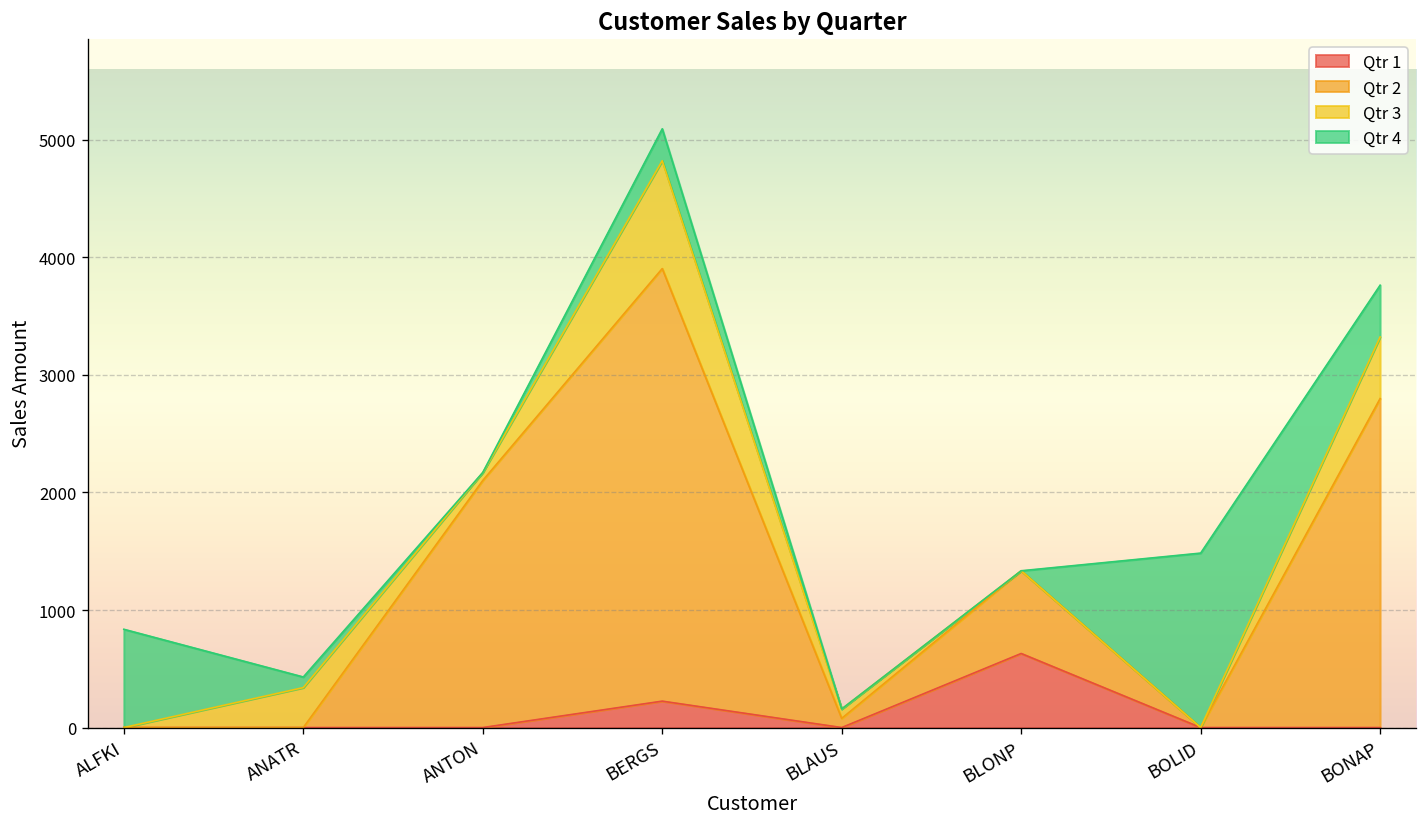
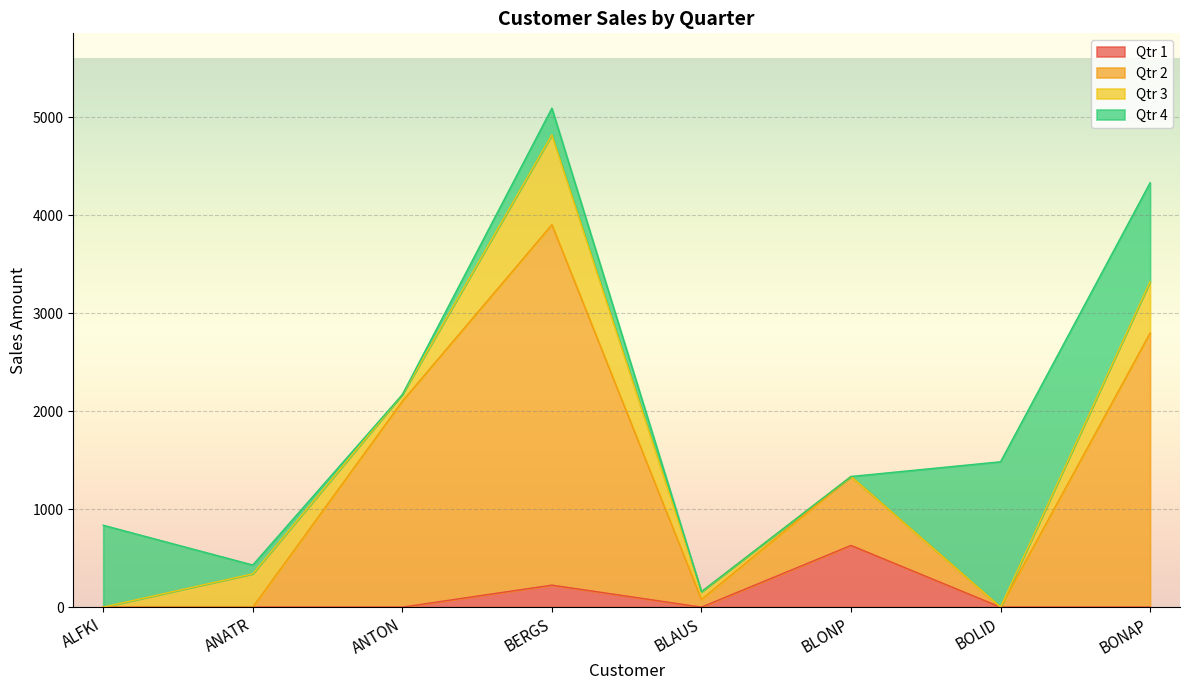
  {
    "Qtr 1": {
      "ANTON": 0,
      "BERGS": 200,
      "BLAUS": 0,
      "BLONP": 600,
      "BONAP": 0
    },
    "Qtr 4": {
      "ALFKI": 800,
      "ANATR": 100,
      "BERGS": 300,
      "BOLID": 1500,
-     "BONAP": 400
+     "BONAP": 1000
    }
  }
